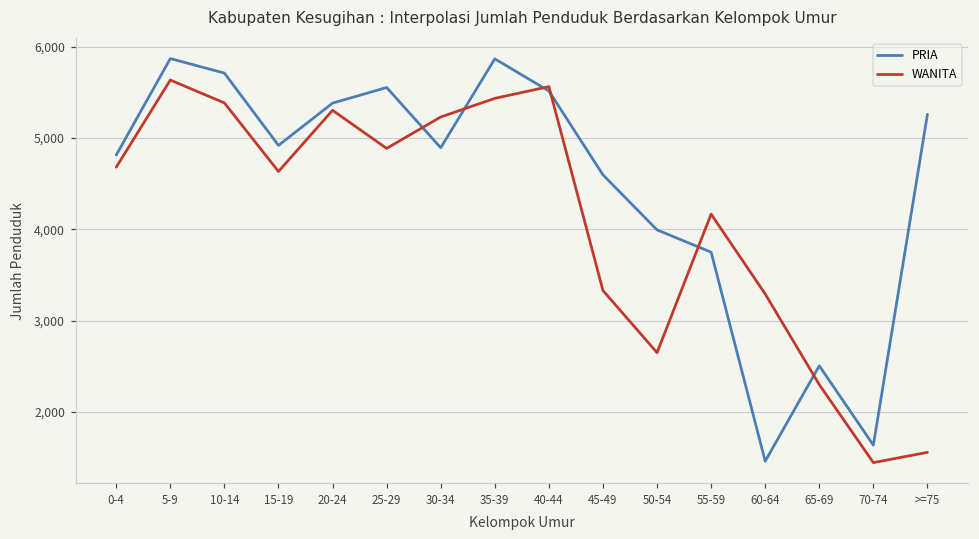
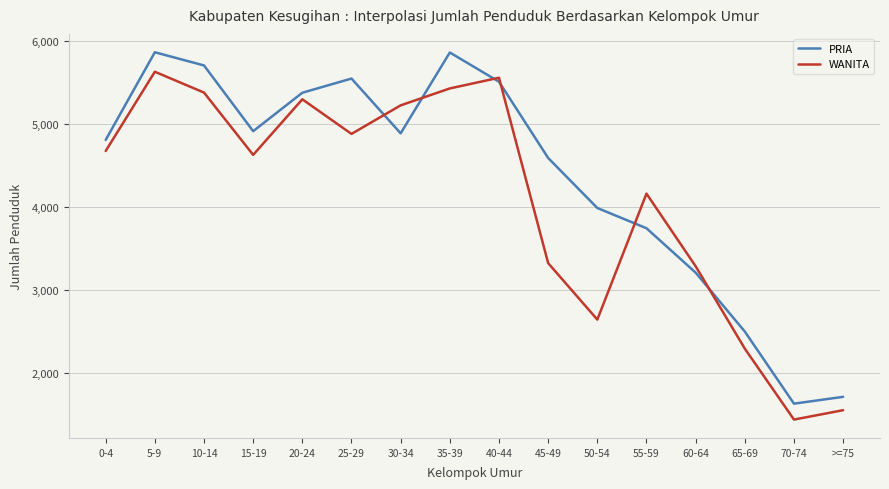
  {
    "PRIA": {
      "0-4": "4,800",
      "5-9": "5,900",
      "10-14": "5,700",
      "15-19": "4,900",
      "20-24": "5,400",
      "25-29": "5,600",
      "30-34": "4,900",
      "35-39": "5,900",
      "40-44": "5,500",
      "45-49": "4,600",
      "50-54": "4,000",
      "55-59": "3,700",
-     "60-64": "1,500",
+     "60-64": "3,200",
      "65-69": "2,500",
      "70-74": "1,600",
-     ">=75": "5,300"
+     ">=75": "1,700"
    },
    "WANITA": {
      "0-4": "4,700",
      "5-9": "5,600",
      "10-14": "5,400",
      "15-19": "4,600",
      "20-24": "5,300",
      "25-29": "4,900",
      "30-34": "5,200",
      "35-39": "5,400",
      "40-44": "5,600",
      "45-49": "3,300",
      "50-54": "2,600",
      "55-59": "4,200",
      "60-64": "3,300",
      "65-69": "2,300",
      "70-74": "1,400",
      ">=75": "1,600"
    }
  }
